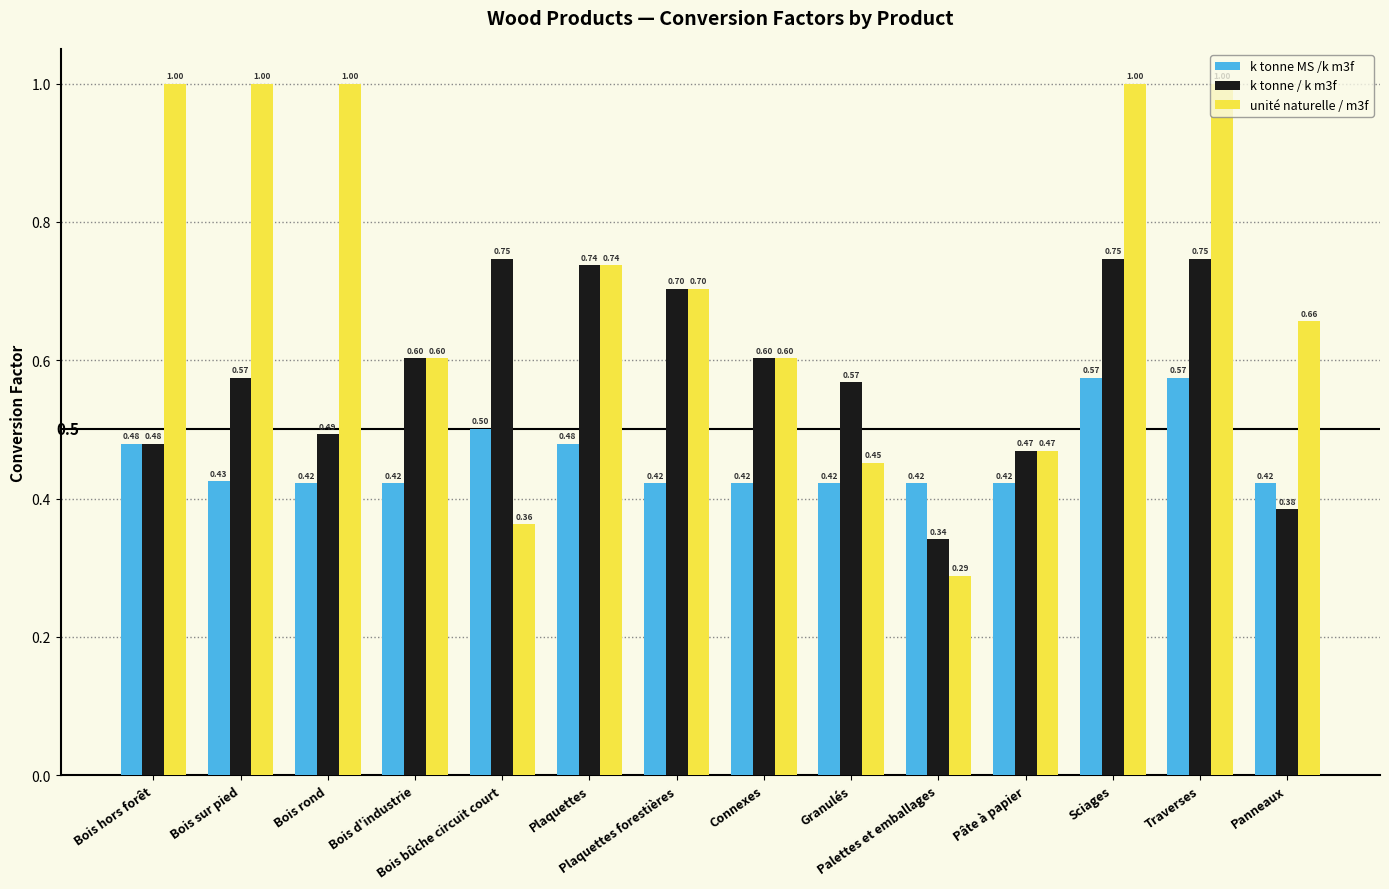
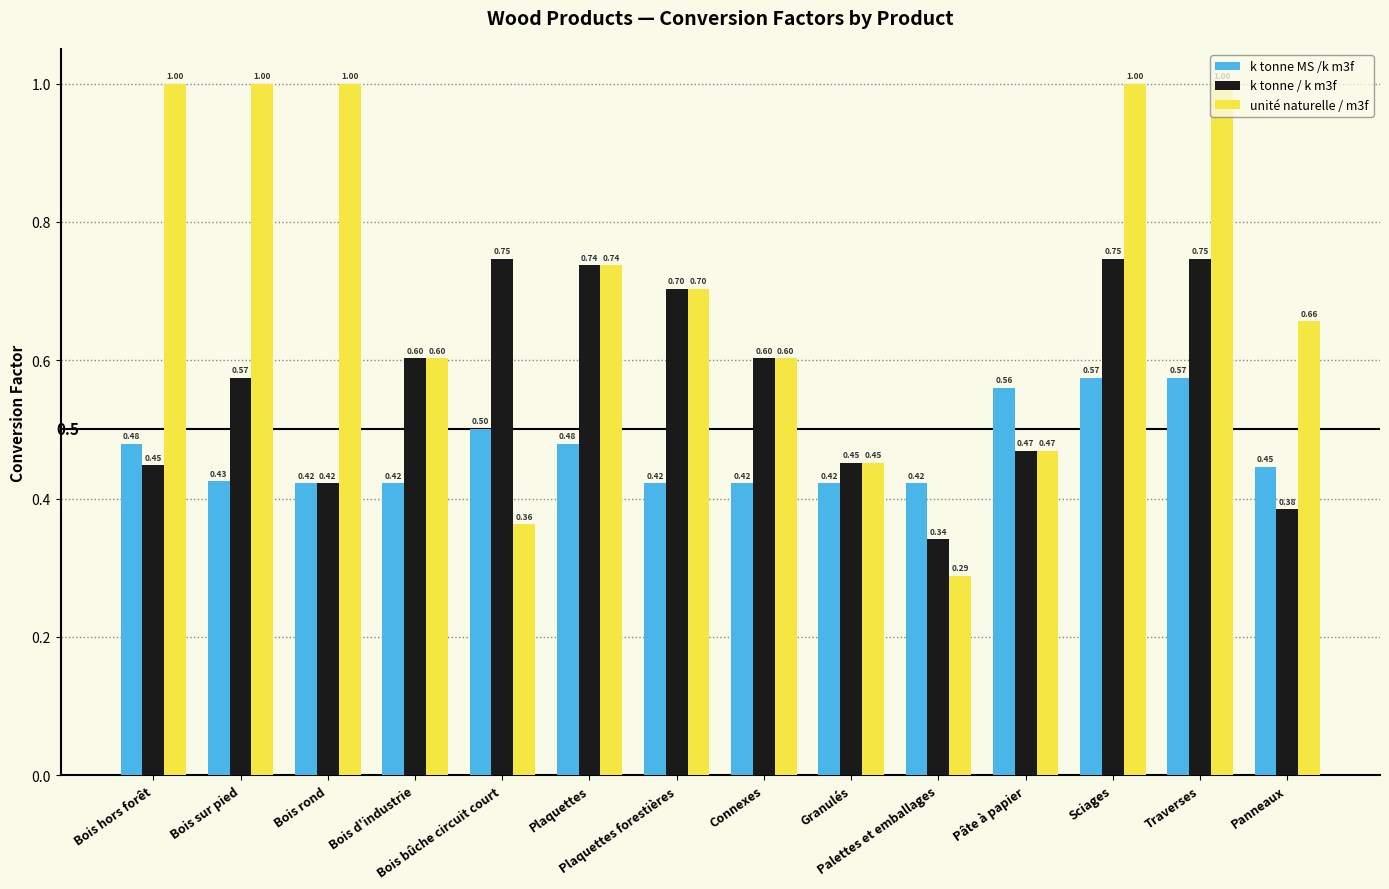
  {
    "k tonne MS /k m3f": {
      "Bois hors forêt": 0.48,
      "Bois sur pied": 0.43,
      "Bois rond": 0.42,
      "Bois d'industrie": 0.42,
      "Bois bûche circuit court": 0.50,
      "Plaquettes": 0.48,
      "Plaquettes forestières": 0.42,
      "Connexes": 0.42,
      "Granulés": 0.42,
      "Palettes et emballages": 0.42,
-     "Pâte à papier": 0.42,
+     "Pâte à papier": 0.56,
      "Sciages": 0.57,
      "Traverses": 0.57,
-     "Panneaux": 0.42
+     "Panneaux": 0.45
    },
    "k tonne / k m3f": {
-     "Bois hors forêt": 0.48,
+     "Bois hors forêt": 0.45,
      "Bois sur pied": 0.57,
-     "Bois rond": 0.49,
+     "Bois rond": 0.42,
      "Bois d'industrie": 0.60,
      "Bois bûche circuit court": 0.75,
      "Plaquettes": 0.74,
      "Plaquettes forestières": 0.70,
      "Connexes": 0.60,
-     "Granulés": 0.57,
+     "Granulés": 0.45,
      "Palettes et emballages": 0.34,
      "Pâte à papier": 0.47,
      "Sciages": 0.75,
      "Traverses": 0.75,
      "Panneaux": 0.38
    },
    "unité naturelle / m3f": {
      "Bois hors forêt": 1.00,
      "Bois sur pied": 1.00,
      "Bois rond": 1.00,
      "Bois d'industrie": 0.60,
      "Bois bûche circuit court": 0.36,
      "Plaquettes": 0.74,
      "Plaquettes forestières": 0.70,
      "Connexes": 0.60,
      "Granulés": 0.45,
      "Palettes et emballages": 0.29,
      "Pâte à papier": 0.47,
      "Sciages": 1.00,
      "Panneaux": 0.66
    }
  }
